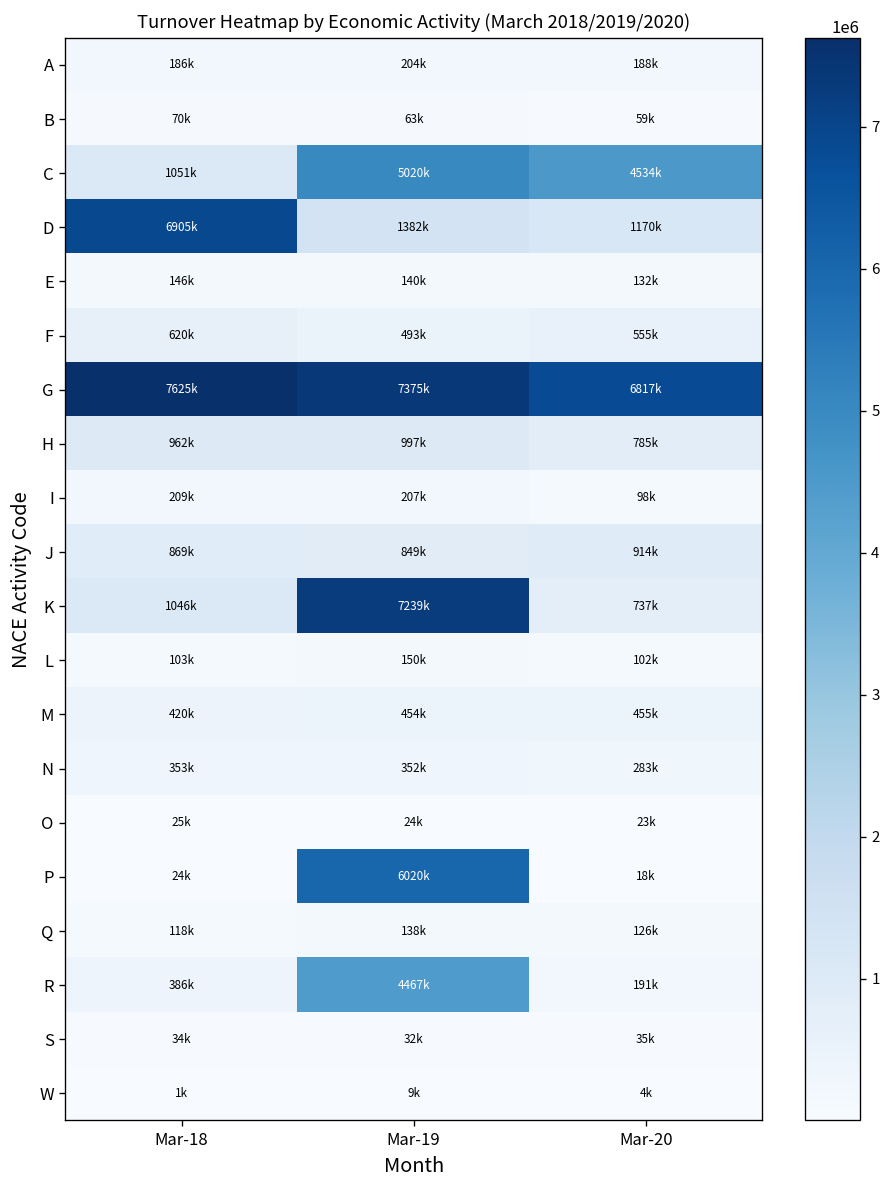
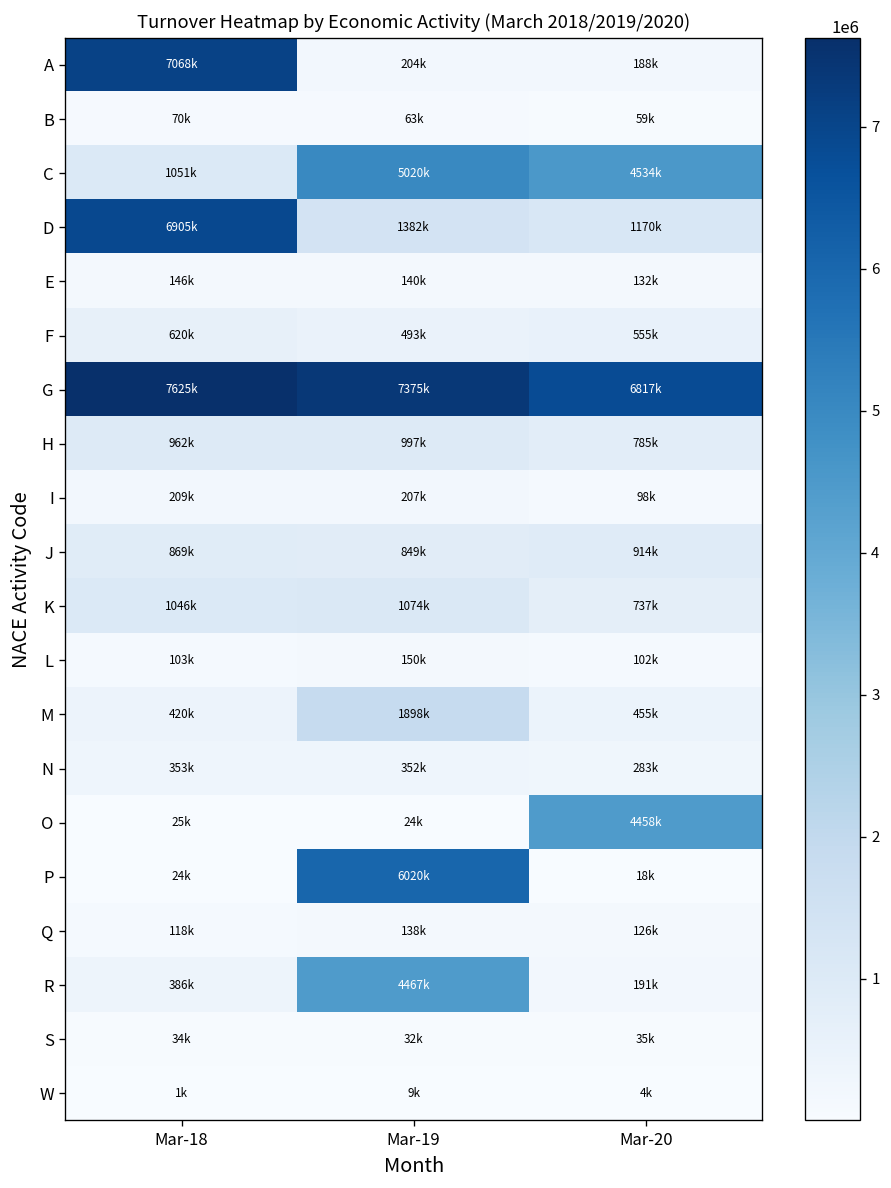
  {
    "A": {
-     "Mar-18": "186k",
+     "Mar-18": "7068k",
      "Mar-19": "204k",
      "Mar-20": "188k"
    },
    "B": {
      "Mar-18": "70k",
      "Mar-19": "63k",
      "Mar-20": "59k"
    },
    "C": {
      "Mar-18": "1051k",
      "Mar-19": "5020k",
      "Mar-20": "4534k"
    },
    "D": {
      "Mar-18": "6905k",
      "Mar-19": "1382k",
      "Mar-20": "1170k"
    },
    "E": {
      "Mar-18": "146k",
      "Mar-19": "140k",
      "Mar-20": "132k"
    },
    "F": {
      "Mar-18": "620k",
      "Mar-19": "493k",
      "Mar-20": "555k"
    },
    "G": {
      "Mar-18": "7625k",
      "Mar-19": "7375k",
      "Mar-20": "6817k"
    },
    "H": {
      "Mar-18": "962k",
      "Mar-19": "997k",
      "Mar-20": "785k"
    },
    "I": {
      "Mar-18": "209k",
      "Mar-19": "207k",
      "Mar-20": "98k"
    },
    "J": {
      "Mar-18": "869k",
      "Mar-19": "849k",
      "Mar-20": "914k"
    },
    "K": {
      "Mar-18": "1046k",
-     "Mar-19": "7239k",
+     "Mar-19": "1074k",
      "Mar-20": "737k"
    },
    "L": {
      "Mar-18": "103k",
      "Mar-19": "150k",
      "Mar-20": "102k"
    },
    "M": {
      "Mar-18": "420k",
-     "Mar-19": "454k",
+     "Mar-19": "1898k",
      "Mar-20": "455k"
    },
    "N": {
      "Mar-18": "353k",
      "Mar-19": "352k",
      "Mar-20": "283k"
    },
    "O": {
      "Mar-18": "25k",
      "Mar-19": "24k",
-     "Mar-20": "23k"
+     "Mar-20": "4458k"
    },
    "P": {
      "Mar-18": "24k",
      "Mar-19": "6020k",
      "Mar-20": "18k"
    },
    "Q": {
      "Mar-18": "118k",
      "Mar-19": "138k",
      "Mar-20": "126k"
    },
    "R": {
      "Mar-18": "386k",
      "Mar-19": "4467k",
      "Mar-20": "191k"
    },
    "S": {
      "Mar-18": "34k",
      "Mar-19": "32k",
      "Mar-20": "35k"
    },
    "W": {
      "Mar-18": "1k",
      "Mar-19": "9k",
      "Mar-20": "4k"
    }
  }
